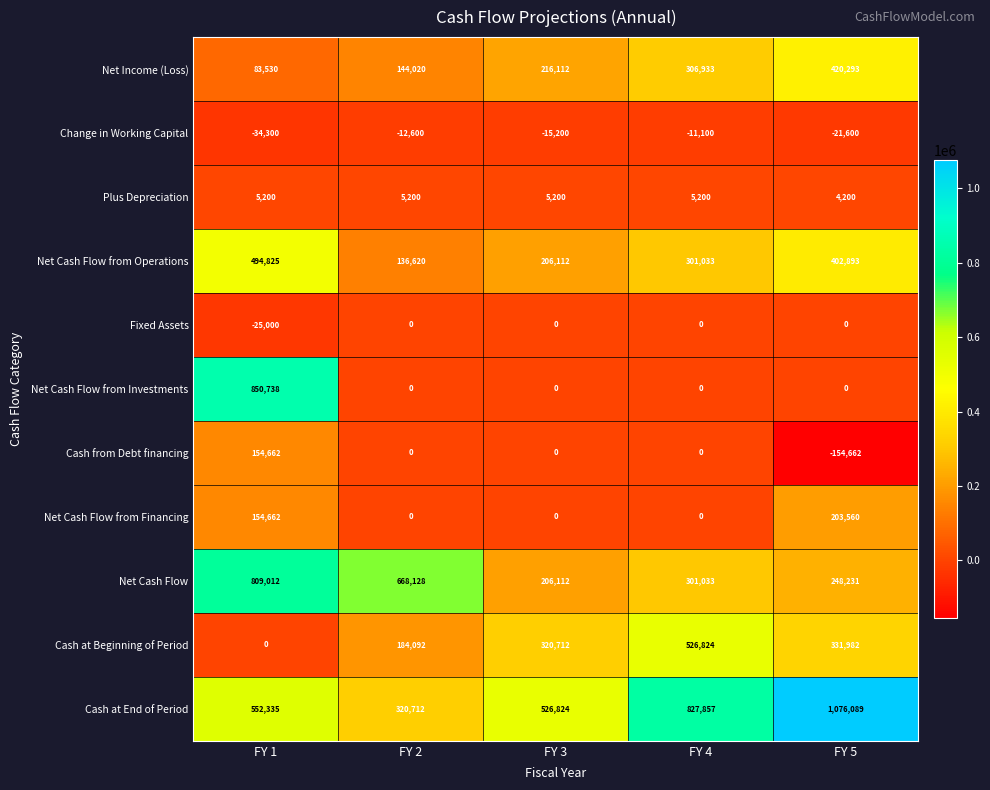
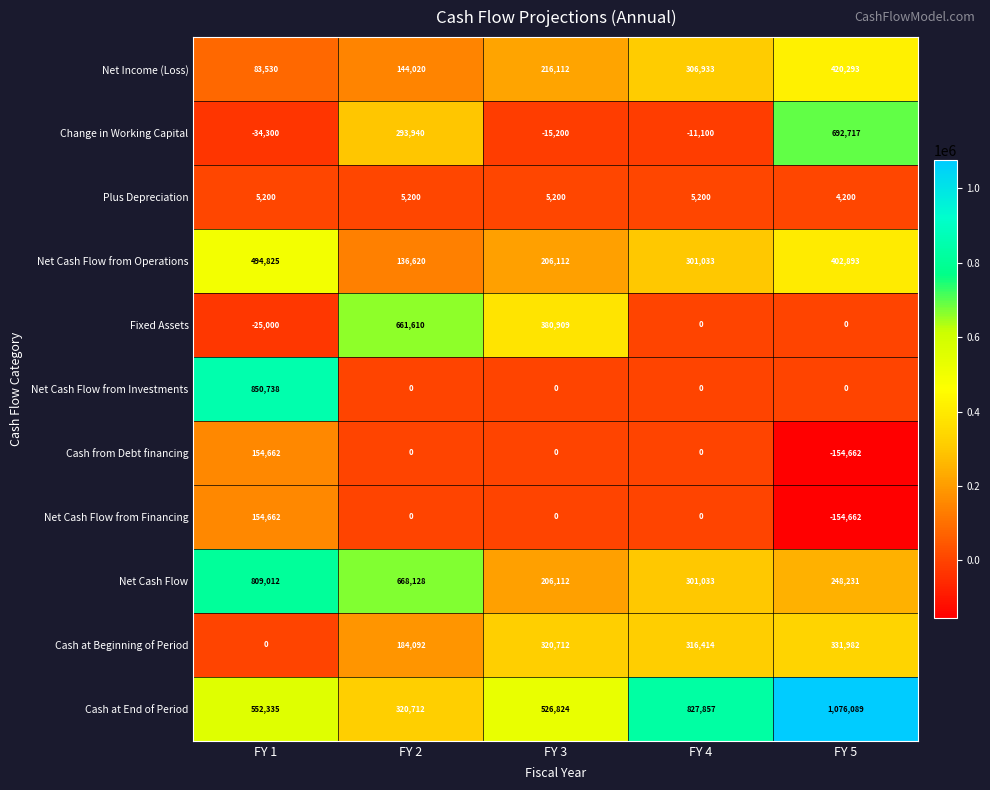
  {
    "Net Income (Loss)": {
      "FY 1": "83,530",
      "FY 2": "144,020",
      "FY 3": "216,112",
      "FY 4": "306,933",
      "FY 5": "420,293"
    },
    "Change in Working Capital": {
      "FY 1": "-34,300",
-     "FY 2": "-12,600",
+     "FY 2": "293,940",
      "FY 3": "-15,200",
      "FY 4": "-11,100",
-     "FY 5": "-21,600"
+     "FY 5": "692,717"
    },
    "Plus Depreciation": {
      "FY 1": "5,200",
      "FY 2": "5,200",
      "FY 3": "5,200",
      "FY 4": "5,200",
      "FY 5": "4,200"
    },
    "Net Cash Flow from Operations": {
      "FY 1": "494,825",
      "FY 2": "136,620",
      "FY 3": "206,112",
      "FY 4": "301,033",
      "FY 5": "402,893"
    },
    "Fixed Assets": {
      "FY 1": "-25,000",
-     "FY 2": "0",
-     "FY 3": "0",
+     "FY 2": "661,610",
+     "FY 3": "380,909",
      "FY 4": "0",
      "FY 5": "0"
    },
    "Net Cash Flow from Investments": {
      "FY 1": "850,738",
      "FY 2": "0",
      "FY 3": "0",
      "FY 4": "0",
      "FY 5": "0"
    },
    "Cash from Debt financing": {
      "FY 1": "154,662",
      "FY 2": "0",
      "FY 3": "0",
      "FY 4": "0",
      "FY 5": "-154,662"
    },
    "Net Cash Flow from Financing": {
      "FY 1": "154,662",
      "FY 2": "0",
      "FY 3": "0",
      "FY 4": "0",
-     "FY 5": "203,560"
+     "FY 5": "-154,662"
    },
    "Net Cash Flow": {
      "FY 1": "809,012",
      "FY 2": "668,128",
      "FY 3": "206,112",
      "FY 4": "301,033",
      "FY 5": "248,231"
    },
    "Cash at Beginning of Period": {
      "FY 1": "0",
      "FY 2": "184,092",
      "FY 3": "320,712",
-     "FY 4": "526,824",
+     "FY 4": "316,414",
      "FY 5": "331,982"
    },
    "Cash at End of Period": {
      "FY 1": "552,335",
      "FY 2": "320,712",
      "FY 3": "526,824",
      "FY 4": "827,857",
      "FY 5": "1,076,089"
    }
  }
